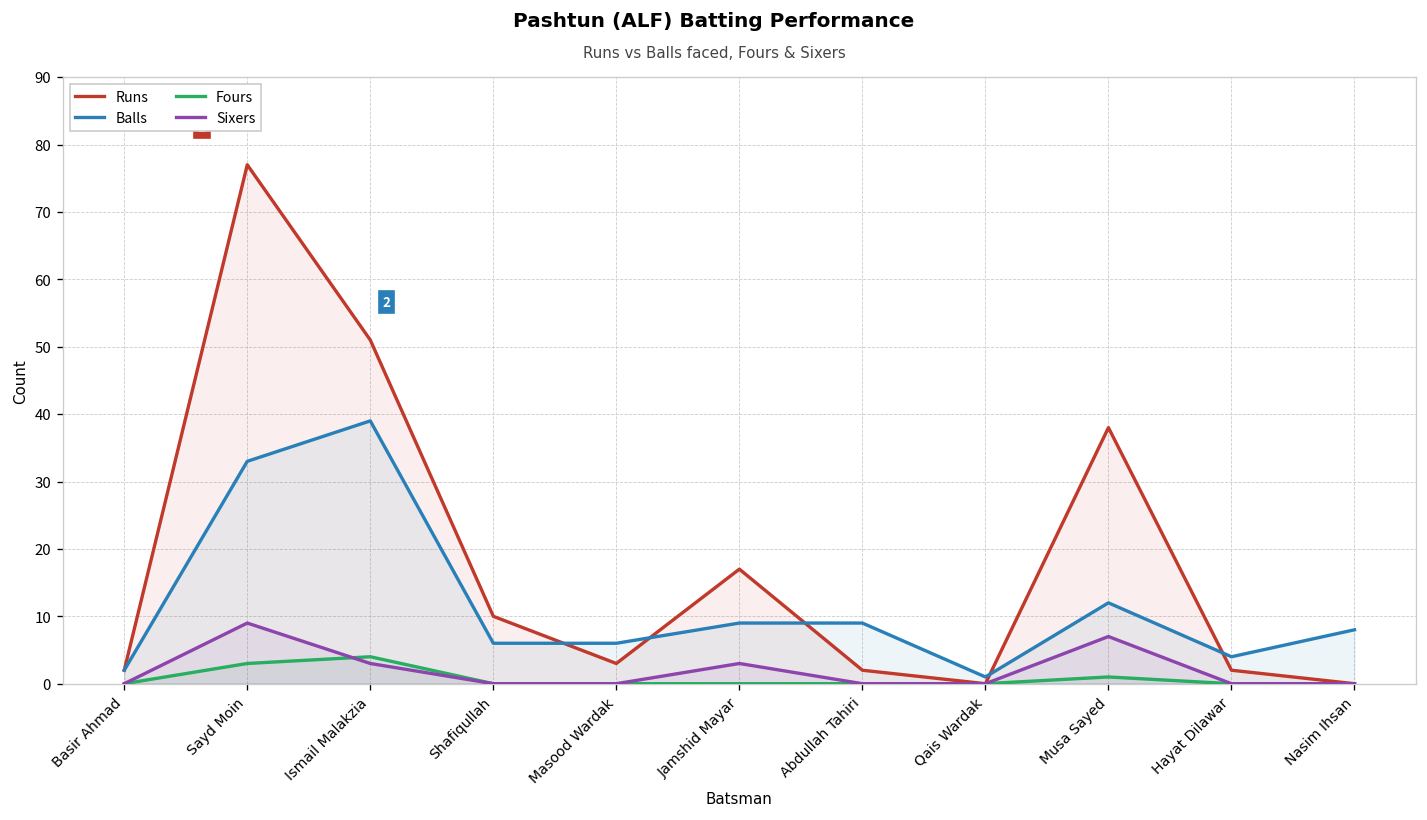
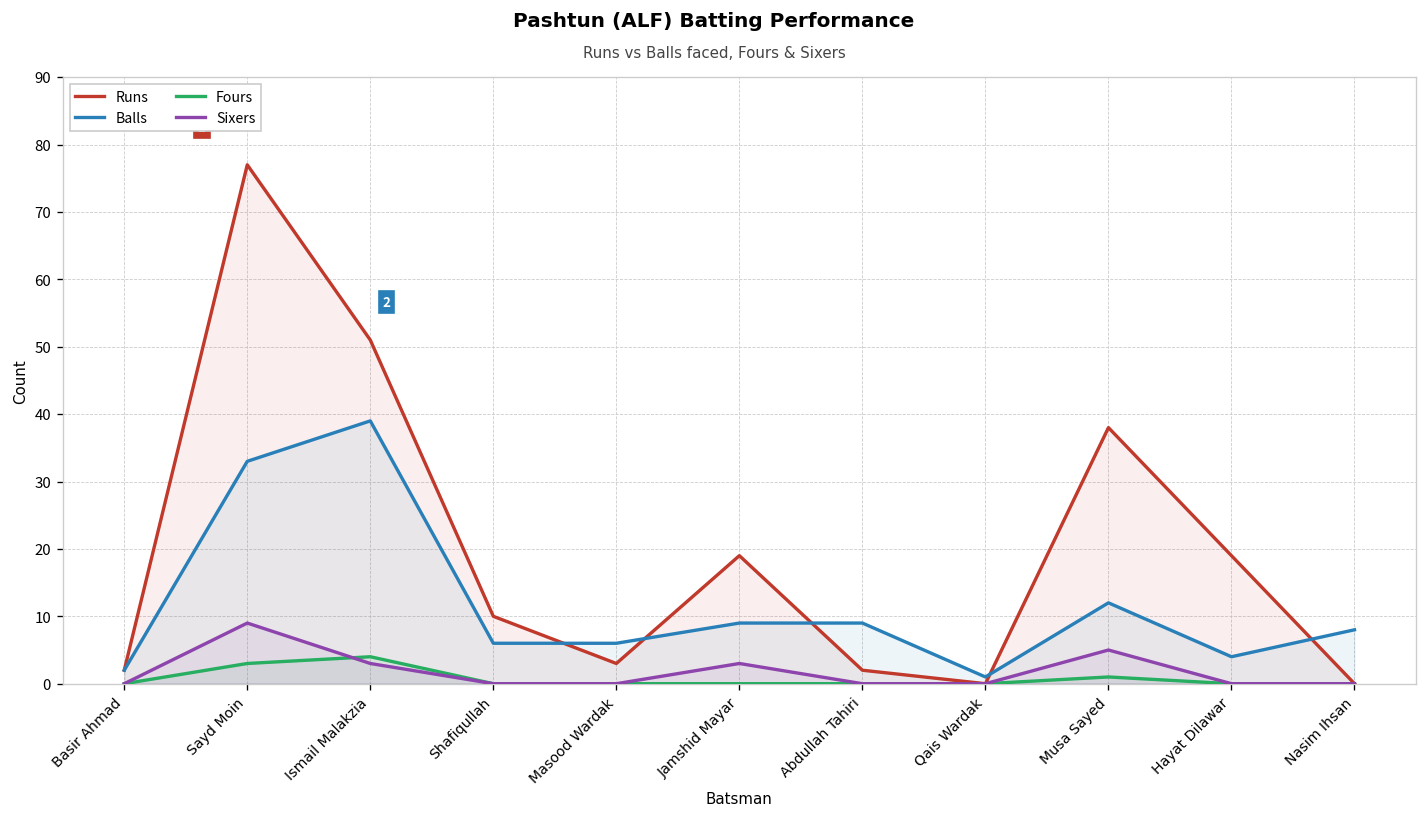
  {
    "Runs": {
      "Sayd Moin": 77,
      "Ismail Malakzia": 51,
      "Shafiqullah": 10,
      "Masood Wardak": 3,
-     "Jamshid Mayar": 17,
+     "Jamshid Mayar": 19,
      "Abdullah Tahiri": 2,
      "Musa Sayed": 38,
-     "Hayat Dilawar": 2
+     "Hayat Dilawar": 19
    },
    "Balls": {
      "Sayd Moin": 33,
      "Ismail Malakzia": 39,
      "Shafiqullah": 6,
      "Masood Wardak": 6,
      "Jamshid Mayar": 9,
      "Abdullah Tahiri": 9,
      "Qais Wardak": 1,
      "Musa Sayed": 12,
      "Hayat Dilawar": 4,
      "Nasim Ihsan": 8
    },
    "Fours": {
      "Sayd Moin": 3,
      "Ismail Malakzia": 4,
      "Jamshid Mayar": 0,
      "Musa Sayed": 1
    },
    "Sixers": {
      "Sayd Moin": 9,
      "Ismail Malakzia": 3,
      "Jamshid Mayar": 3,
-     "Musa Sayed": 7
+     "Musa Sayed": 5
    }
  }
